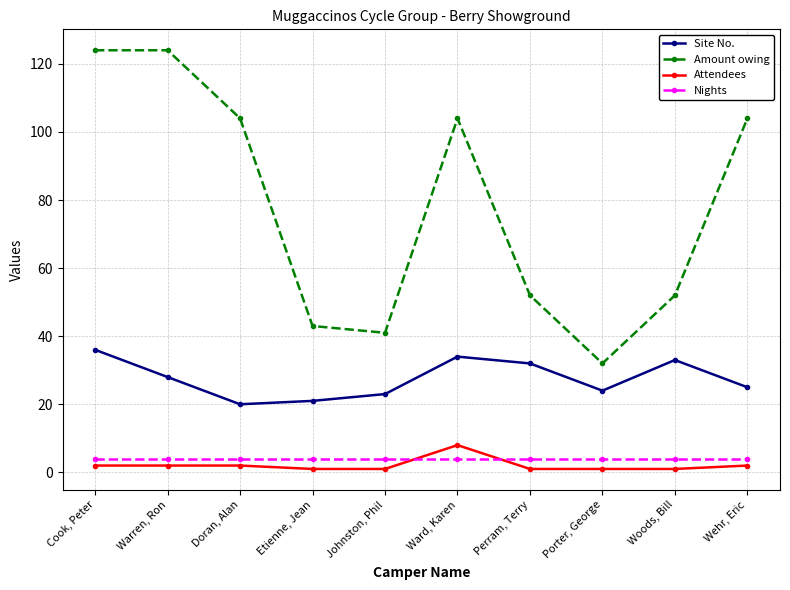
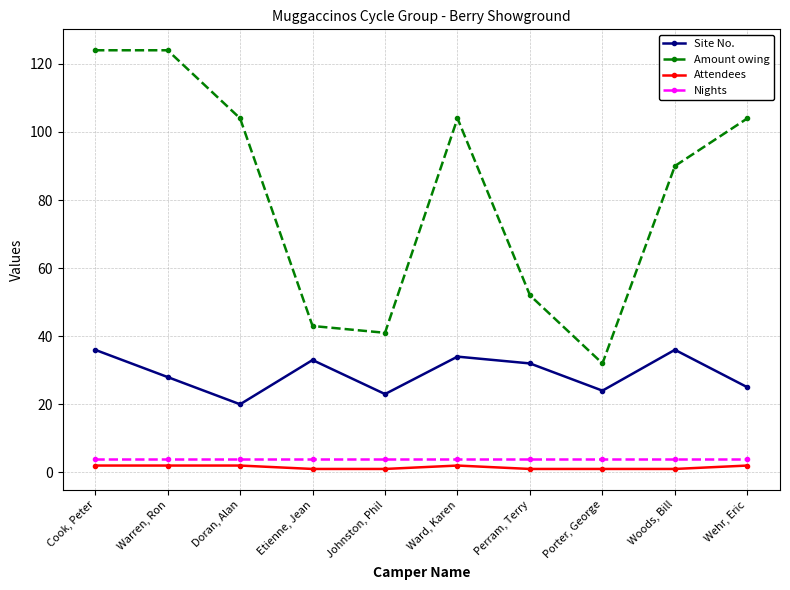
  {
    "Site No.": {
      "Cook, Peter": 36,
      "Warren, Ron": 28,
      "Doran, Alan": 20,
-     "Etienne, Jean": 21,
+     "Etienne, Jean": 33,
      "Johnston, Phil": 23,
      "Ward, Karen": 34,
      "Perram, Terry": 32,
      "Porter, George": 24,
-     "Woods, Bill": 33,
+     "Woods, Bill": 36,
      "Wehr, Eric": 25
    },
    "Amount owing": {
      "Cook, Peter": 124,
      "Warren, Ron": 124,
      "Doran, Alan": 104,
      "Etienne, Jean": 43,
      "Johnston, Phil": 41,
      "Ward, Karen": 104,
      "Perram, Terry": 52,
      "Porter, George": 32,
-     "Woods, Bill": 52,
+     "Woods, Bill": 90,
      "Wehr, Eric": 104
    },
    "Attendees": {
      "Cook, Peter": 2,
      "Warren, Ron": 2,
      "Doran, Alan": 2,
      "Etienne, Jean": 1,
      "Johnston, Phil": 1,
-     "Ward, Karen": 8,
+     "Ward, Karen": 2,
      "Perram, Terry": 1,
      "Porter, George": 1,
      "Woods, Bill": 1,
      "Wehr, Eric": 2
    },
    "Nights": {
      "Cook, Peter": 4,
      "Warren, Ron": 4,
      "Doran, Alan": 4,
      "Etienne, Jean": 4,
      "Johnston, Phil": 4,
      "Ward, Karen": 4,
      "Perram, Terry": 4,
      "Porter, George": 4,
      "Woods, Bill": 4,
      "Wehr, Eric": 4
    }
  }
